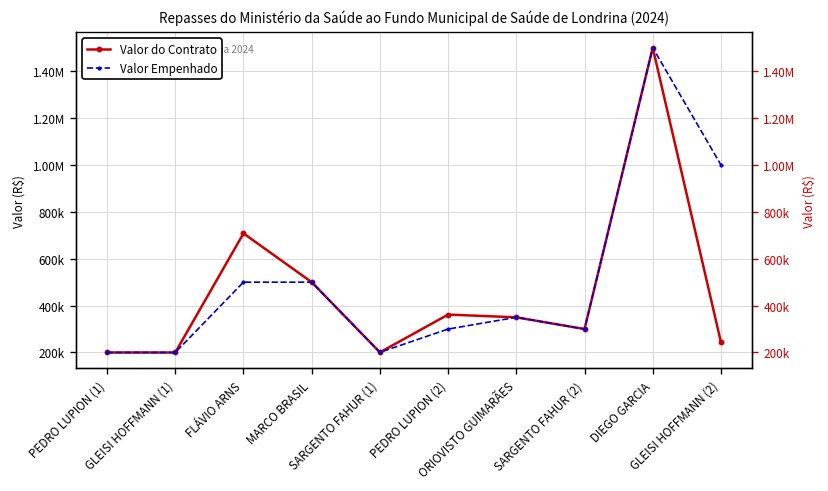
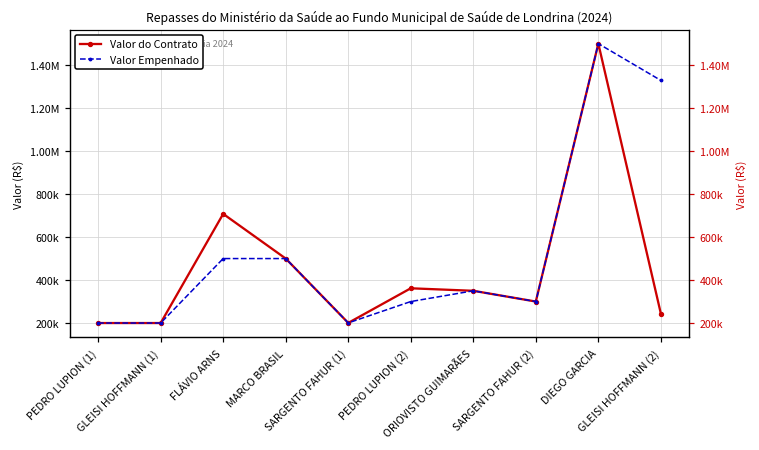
  {
    "Valor do Contrato": {
      "FLÁVIO ARNS": 710000,
      "PEDRO LUPION (2)": 360000,
      "GLEISI HOFFMANN (2)": 240000
    },
    "Valor Empenhado": {
      "FLÁVIO ARNS": 500000,
      "PEDRO LUPION (2)": 300000,
-     "GLEISI HOFFMANN (2)": 1000000
+     "GLEISI HOFFMANN (2)": 1330000
    }
  }
